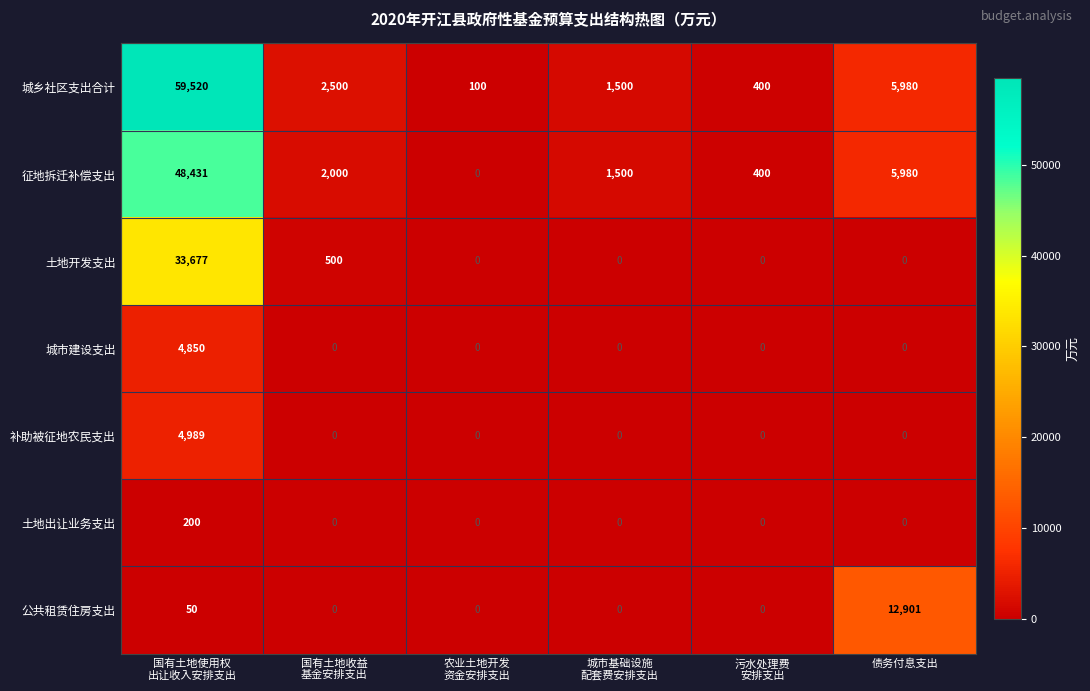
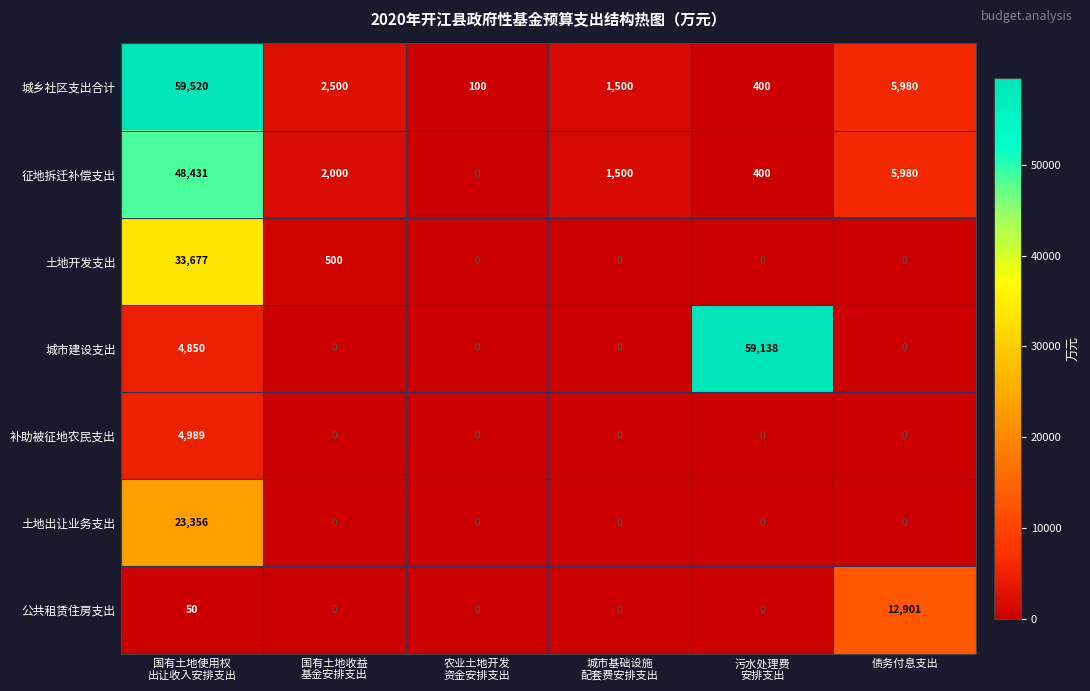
  {
    "城乡社区支出合计": {
      "国有土地使用权 出让收入安排支出": "59,520",
      "国有土地收益 基金安排支出": "2,500",
      "农业土地开发 资金安排支出": "100",
      "城市基础设施 配套费安排支出": "1,500",
      "污水处理费 安排支出": "400",
      "债务付息支出": "5,980"
    },
    "征地拆迁补偿支出": {
      "国有土地使用权 出让收入安排支出": "48,431",
      "国有土地收益 基金安排支出": "2,000",
      "农业土地开发 资金安排支出": "0",
      "城市基础设施 配套费安排支出": "1,500",
      "污水处理费 安排支出": "400",
      "债务付息支出": "5,980"
    },
    "土地开发支出": {
      "国有土地使用权 出让收入安排支出": "33,677",
      "国有土地收益 基金安排支出": "500",
      "农业土地开发 资金安排支出": "0",
      "城市基础设施 配套费安排支出": "0",
      "污水处理费 安排支出": "0",
      "债务付息支出": "0"
    },
    "城市建设支出": {
      "国有土地使用权 出让收入安排支出": "4,850",
      "国有土地收益 基金安排支出": "0",
      "农业土地开发 资金安排支出": "0",
      "城市基础设施 配套费安排支出": "0",
-     "污水处理费 安排支出": "0",
+     "污水处理费 安排支出": "59,138",
      "债务付息支出": "0"
    },
    "补助被征地农民支出": {
      "国有土地使用权 出让收入安排支出": "4,989",
      "国有土地收益 基金安排支出": "0",
      "农业土地开发 资金安排支出": "0",
      "城市基础设施 配套费安排支出": "0",
      "污水处理费 安排支出": "0",
      "债务付息支出": "0"
    },
    "土地出让业务支出": {
-     "国有土地使用权 出让收入安排支出": "200",
+     "国有土地使用权 出让收入安排支出": "23,356",
      "国有土地收益 基金安排支出": "0",
      "农业土地开发 资金安排支出": "0",
      "城市基础设施 配套费安排支出": "0",
      "污水处理费 安排支出": "0",
      "债务付息支出": "0"
    },
    "公共租赁住房支出": {
      "国有土地使用权 出让收入安排支出": "50",
      "国有土地收益 基金安排支出": "0",
      "农业土地开发 资金安排支出": "0",
      "城市基础设施 配套费安排支出": "0",
      "污水处理费 安排支出": "0",
      "债务付息支出": "12,901"
    }
  }
